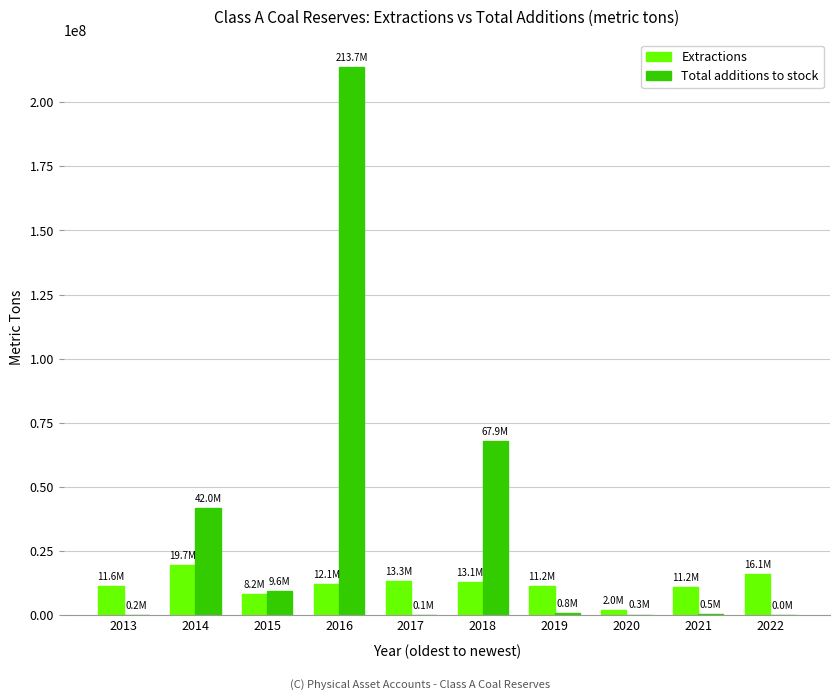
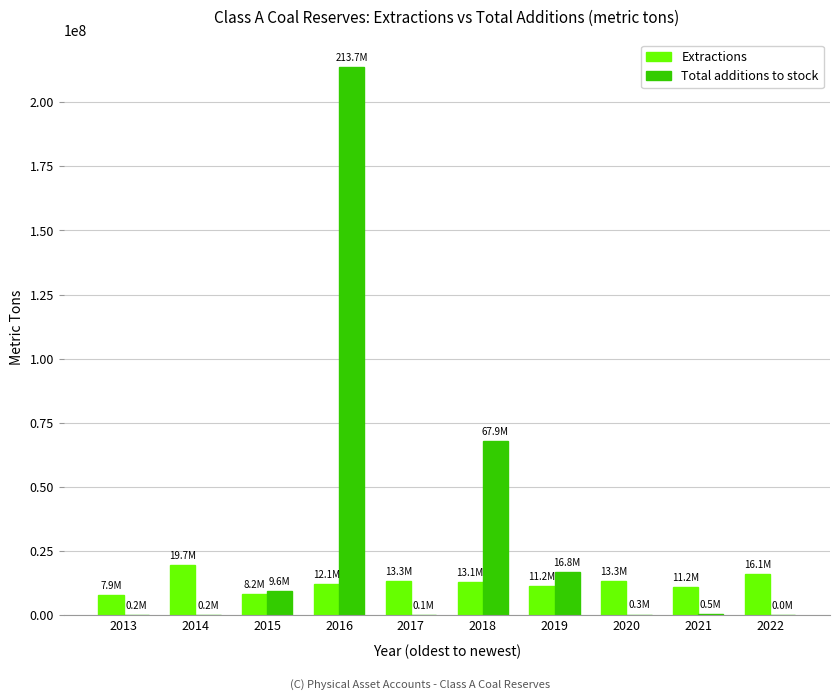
  {
    "Extractions": {
-     "2013": "11.6M",
+     "2013": "7.9M",
      "2014": "19.7M",
      "2015": "8.2M",
      "2016": "12.1M",
      "2017": "13.3M",
      "2018": "13.1M",
      "2019": "11.2M",
-     "2020": "2.0M",
+     "2020": "13.3M",
      "2021": "11.2M",
      "2022": "16.1M"
    },
    "Total additions to stock": {
      "2013": "0.2M",
-     "2014": "42.0M",
+     "2014": "0.2M",
      "2015": "9.6M",
      "2016": "213.7M",
      "2017": "0.1M",
      "2018": "67.9M",
-     "2019": "0.8M",
+     "2019": "16.8M",
      "2020": "0.3M",
      "2021": "0.5M"
    }
  }
